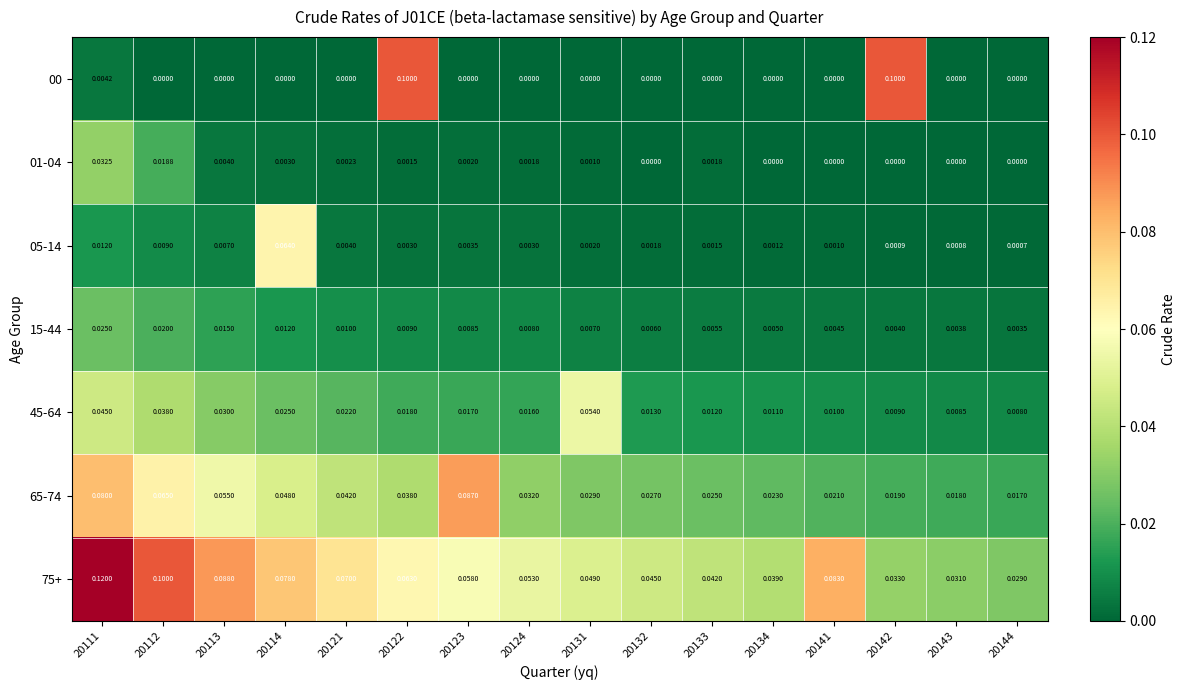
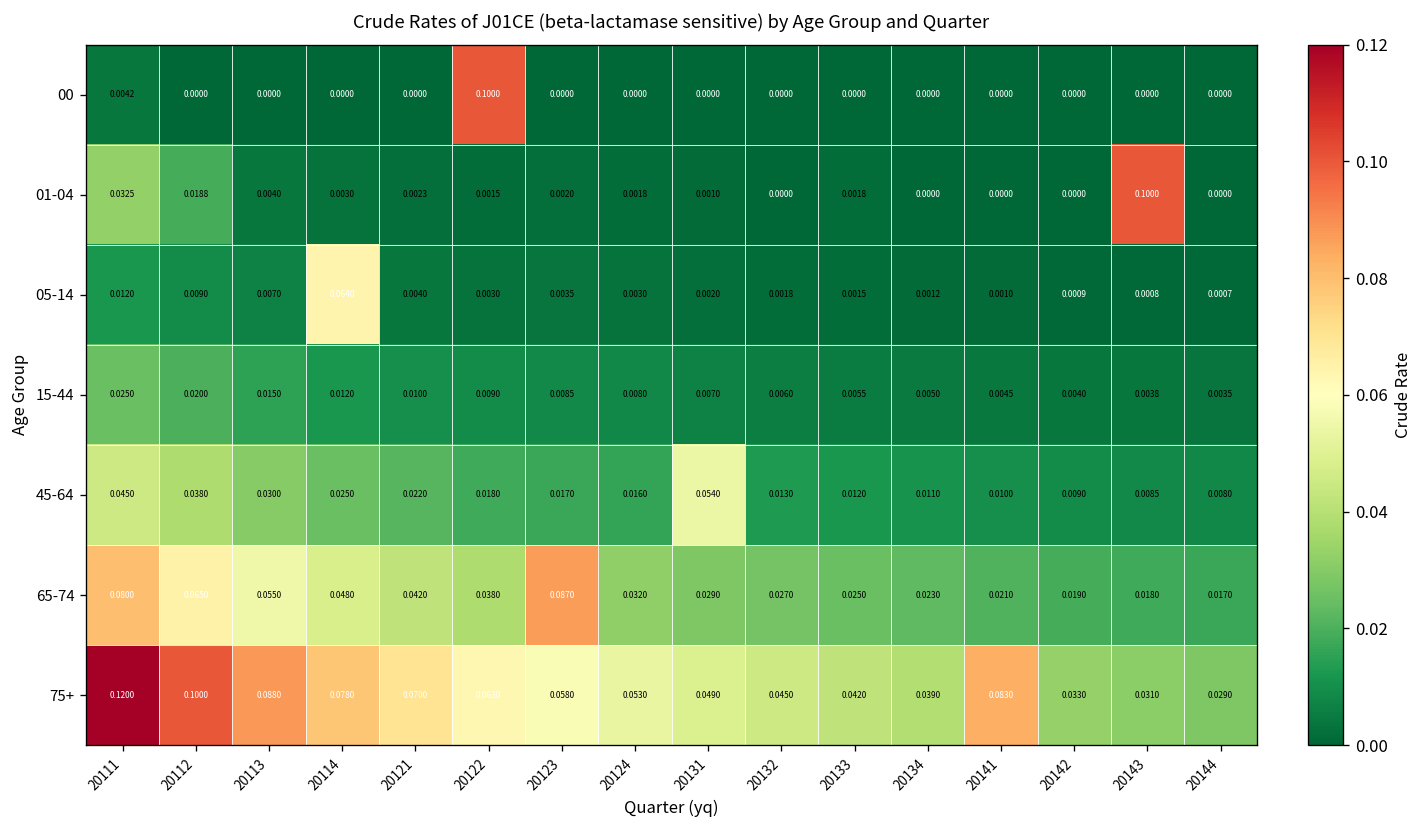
  {
    "00": {
      "20111": 0.0042,
      "20112": 0.0000,
      "20113": 0.0000,
      "20114": 0.0000,
      "20121": 0.0000,
      "20122": 0.1000,
      "20123": 0.0000,
      "20124": 0.0000,
      "20131": 0.0000,
      "20132": 0.0000,
      "20133": 0.0000,
      "20134": 0.0000,
      "20141": 0.0000,
-     "20142": 0.1000,
+     "20142": 0.0000,
      "20143": 0.0000,
      "20144": 0.0000
    },
    "01-04": {
      "20111": 0.0325,
      "20112": 0.0188,
      "20113": 0.0040,
      "20114": 0.0030,
      "20121": 0.0023,
      "20122": 0.0015,
      "20123": 0.0020,
      "20124": 0.0018,
      "20131": 0.0010,
      "20132": 0.0000,
      "20133": 0.0018,
      "20134": 0.0000,
      "20141": 0.0000,
      "20142": 0.0000,
-     "20143": 0.0000,
+     "20143": 0.1000,
      "20144": 0.0000
    },
    "05-14": {
      "20111": 0.0120,
      "20112": 0.0090,
      "20113": 0.0070,
      "20114": 0.0640,
      "20121": 0.0040,
      "20122": 0.0030,
      "20123": 0.0035,
      "20124": 0.0030,
      "20131": 0.0020,
      "20132": 0.0018,
      "20133": 0.0015,
      "20134": 0.0012,
      "20141": 0.0010,
      "20142": 0.0009,
      "20143": 0.0008,
      "20144": 0.0007
    },
    "15-44": {
      "20111": 0.0250,
      "20112": 0.0200,
      "20113": 0.0150,
      "20114": 0.0120,
      "20121": 0.0100,
      "20122": 0.0090,
      "20123": 0.0085,
      "20124": 0.0080,
      "20131": 0.0070,
      "20132": 0.0060,
      "20133": 0.0055,
      "20134": 0.0050,
      "20141": 0.0045,
      "20142": 0.0040,
      "20143": 0.0038,
      "20144": 0.0035
    },
    "45-64": {
      "20111": 0.0450,
      "20112": 0.0380,
      "20113": 0.0300,
      "20114": 0.0250,
      "20121": 0.0220,
      "20122": 0.0180,
      "20123": 0.0170,
      "20124": 0.0160,
      "20131": 0.0540,
      "20132": 0.0130,
      "20133": 0.0120,
      "20134": 0.0110,
      "20141": 0.0100,
      "20142": 0.0090,
      "20143": 0.0085,
      "20144": 0.0080
    },
    "65-74": {
      "20111": 0.0800,
      "20112": 0.0650,
      "20113": 0.0550,
      "20114": 0.0480,
      "20121": 0.0420,
      "20122": 0.0380,
      "20123": 0.0870,
      "20124": 0.0320,
      "20131": 0.0290,
      "20132": 0.0270,
      "20133": 0.0250,
      "20134": 0.0230,
      "20141": 0.0210,
      "20142": 0.0190,
      "20143": 0.0180,
      "20144": 0.0170
    },
    "75+": {
      "20111": 0.1200,
      "20112": 0.1000,
      "20113": 0.0880,
      "20114": 0.0780,
      "20121": 0.0700,
      "20122": 0.0630,
      "20123": 0.0580,
      "20124": 0.0530,
      "20131": 0.0490,
      "20132": 0.0450,
      "20133": 0.0420,
      "20134": 0.0390,
      "20141": 0.0830,
      "20142": 0.0330,
      "20143": 0.0310,
      "20144": 0.0290
    }
  }
